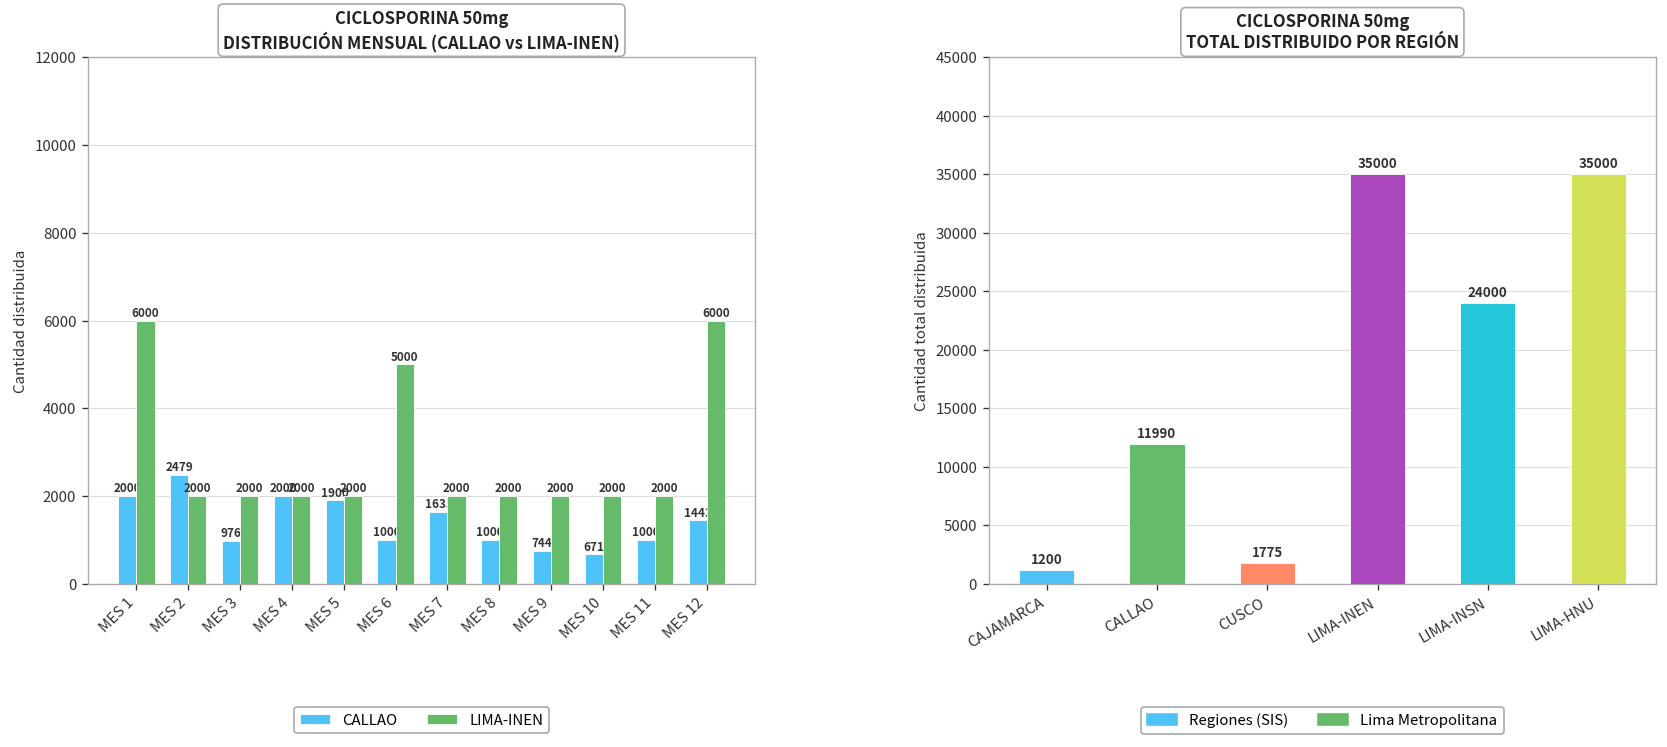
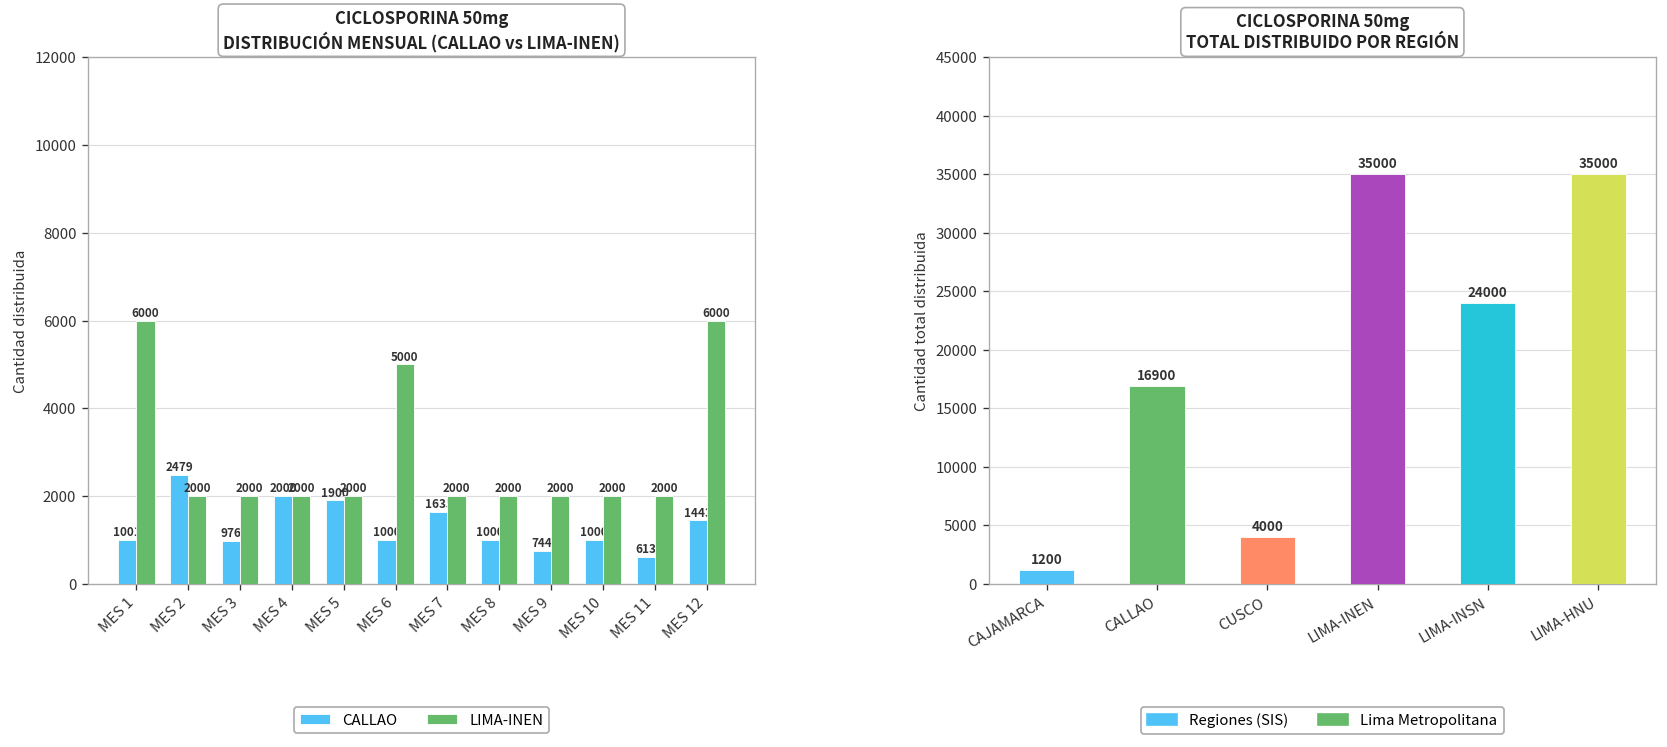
  {
    "CICLOSPORINA 50mg DISTRIBUCIÓN MENSUAL (CALLAO vs LIMA-INEN)": {
      "CALLAO": {
-       "MES 1": 2000,
+       "MES 1": 1001,
        "MES 2": 2479,
        "MES 3": 976,
        "MES 6": 1000,
        "MES 7": 1635,
        "MES 8": 1000,
        "MES 9": 744,
-       "MES 10": 671,
-       "MES 11": 1000,
+       "MES 10": 1000,
+       "MES 11": 613,
        "MES 12": 1443
      },
      "LIMA-INEN": {
        "MES 1": 6000,
        "MES 2": 2000,
        "MES 3": 2000,
        "MES 6": 5000,
        "MES 7": 2000,
        "MES 8": 2000,
        "MES 9": 2000,
        "MES 10": 2000,
        "MES 11": 2000,
        "MES 12": 6000
      }
    },
    "CICLOSPORINA 50mg TOTAL DISTRIBUIDO POR REGIÓN": {
      "CAJAMARCA": 1200,
-     "CALLAO": 11990,
-     "CUSCO": 1775,
+     "CALLAO": 16900,
+     "CUSCO": 4000,
      "LIMA-INEN": 35000,
      "LIMA-INSN": 24000,
      "LIMA-HNU": 35000
    }
  }
